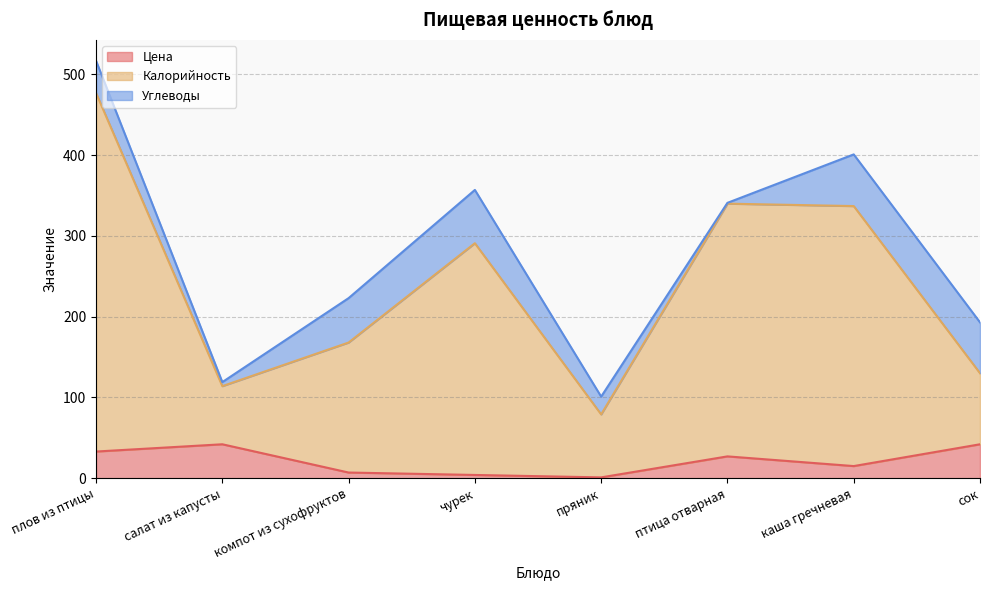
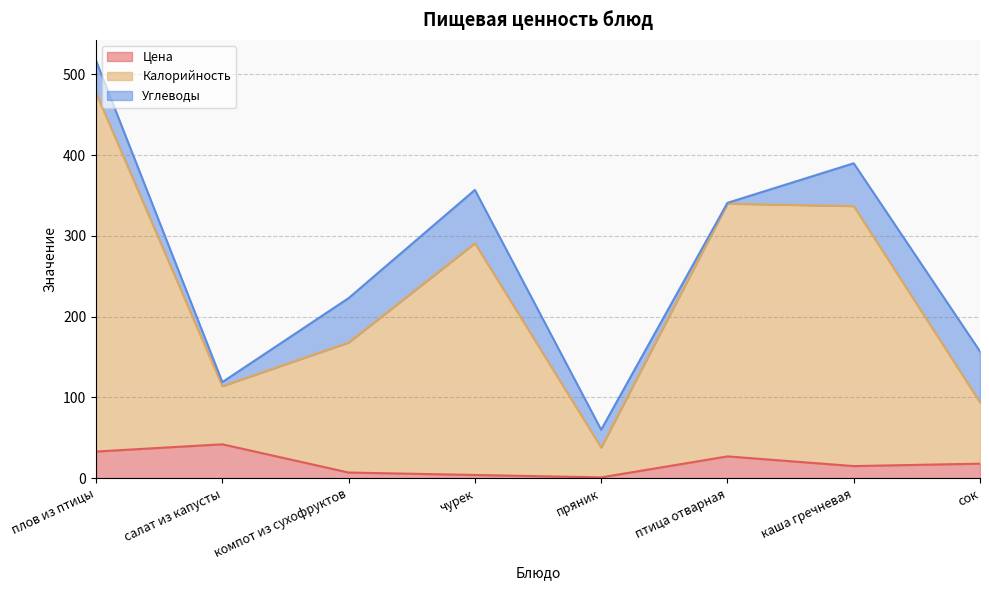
  {
    "Цена": {
      "плов из птицы": 30,
      "салат из капусты": 40,
      "компот из сухофруктов": 10,
      "чурек": 0,
      "пряник": 0,
      "птица отварная": 30,
      "каша гречневая": 20,
-     "сок": 40
+     "сок": 20
    },
    "Калорийность": {
      "плов из птицы": 440,
      "салат из капусты": 70,
      "компот из сухофруктов": 160,
      "чурек": 290,
-     "пряник": 80,
+     "пряник": 40,
      "каша гречневая": 320,
-     "сок": 90
+     "сок": 80
    },
    "Углеводы": {
      "плов из птицы": 40,
      "салат из капусты": 10,
      "компот из сухофруктов": 60,
      "чурек": 70,
      "пряник": 20,
-     "каша гречневая": 60,
+     "каша гречневая": 50,
      "сок": 60
    }
  }
